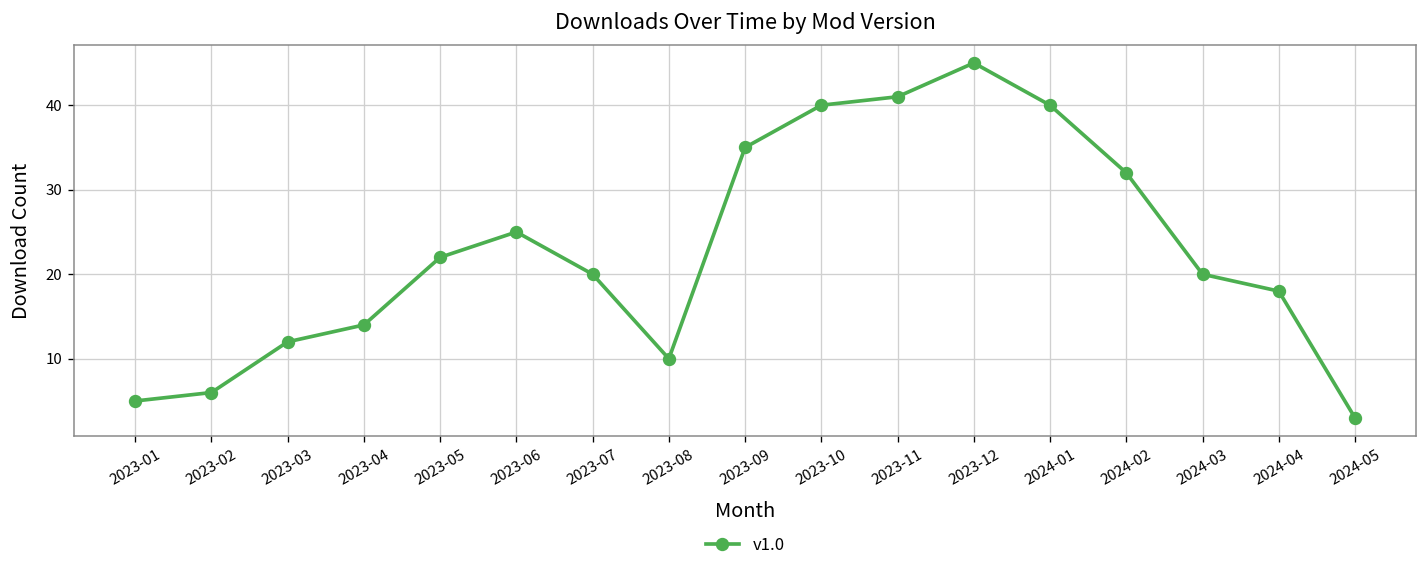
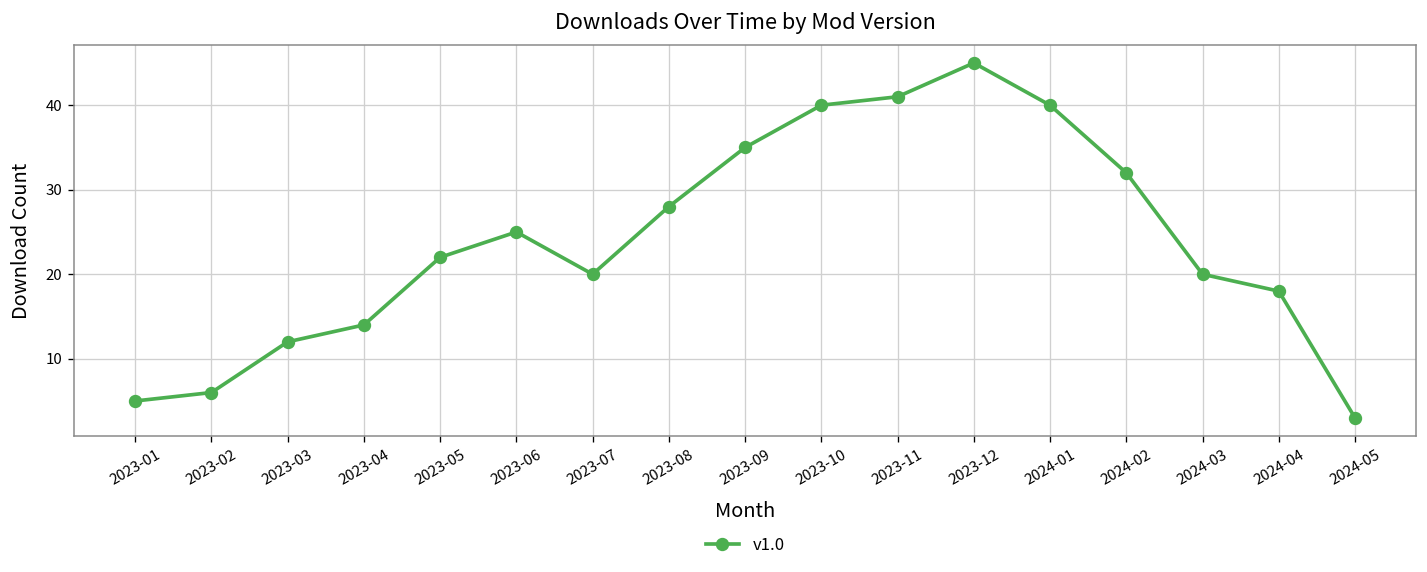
  {
    "2023-01": 5,
    "2023-02": 6,
    "2023-03": 12,
    "2023-04": 14,
    "2023-05": 22,
    "2023-06": 25,
    "2023-07": 20,
-   "2023-08": 10,
+   "2023-08": 28,
    "2023-09": 35,
    "2023-10": 40,
    "2023-11": 41,
    "2023-12": 45,
    "2024-01": 40,
    "2024-02": 32,
    "2024-03": 20,
    "2024-04": 18,
    "2024-05": 3
  }
